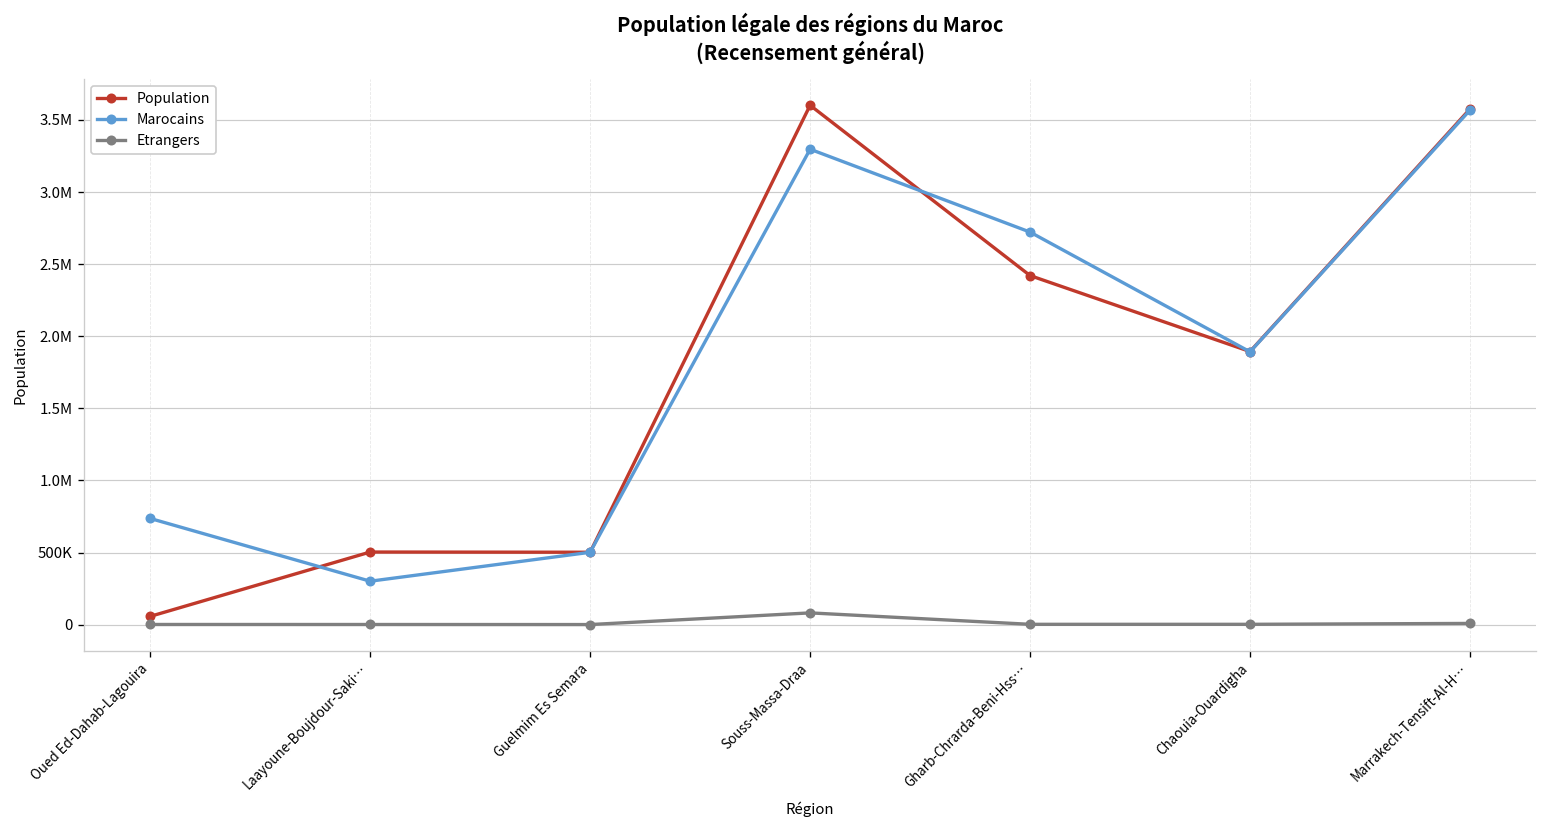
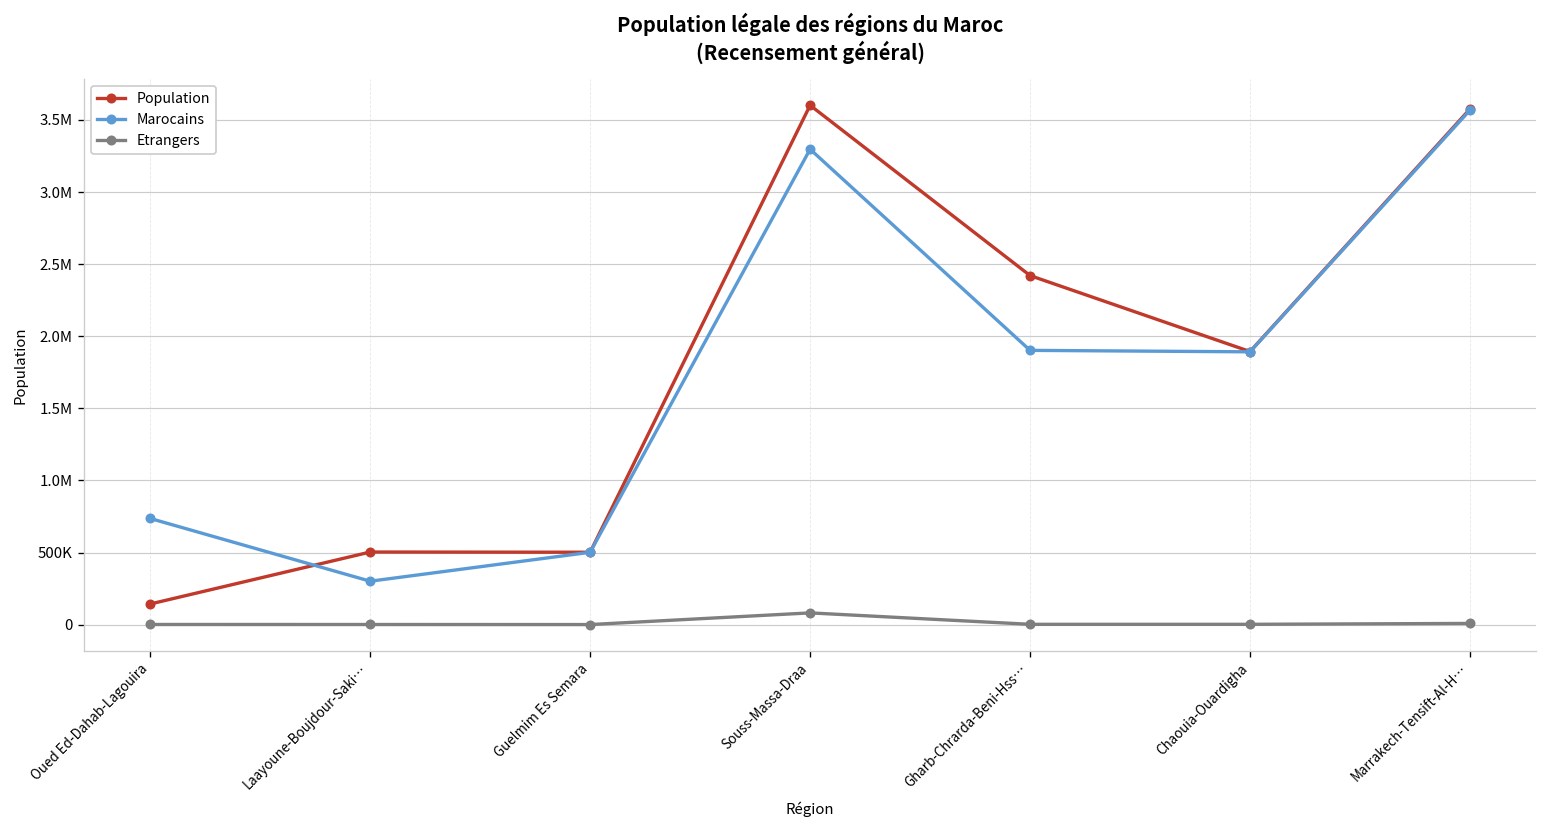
  {
    "Population": {
-     "Oued Ed-Dahab-Lagouira": 60000,
+     "Oued Ed-Dahab-Lagouira": 140000,
      "Laayoune-Boujdour-Saki…": 500000,
      "Souss-Massa-Draa": 3600000,
      "Gharb-Chrarda-Beni-Hss…": 2420000
    },
    "Marocains": {
      "Oued Ed-Dahab-Lagouira": 740000,
      "Laayoune-Boujdour-Saki…": 300000,
      "Souss-Massa-Draa": 3300000,
-     "Gharb-Chrarda-Beni-Hss…": 2720000
+     "Gharb-Chrarda-Beni-Hss…": 1900000
    },
    "Etrangers": {
      "Oued Ed-Dahab-Lagouira": 0,
      "Laayoune-Boujdour-Saki…": 0,
      "Guelmim Es Semara": 0,
      "Souss-Massa-Draa": 80000,
      "Gharb-Chrarda-Beni-Hss…": 0,
      "Chaouia-Ouardigha": 0,
      "Marrakech-Tensift-Al-H…": 10000
    }
  }
